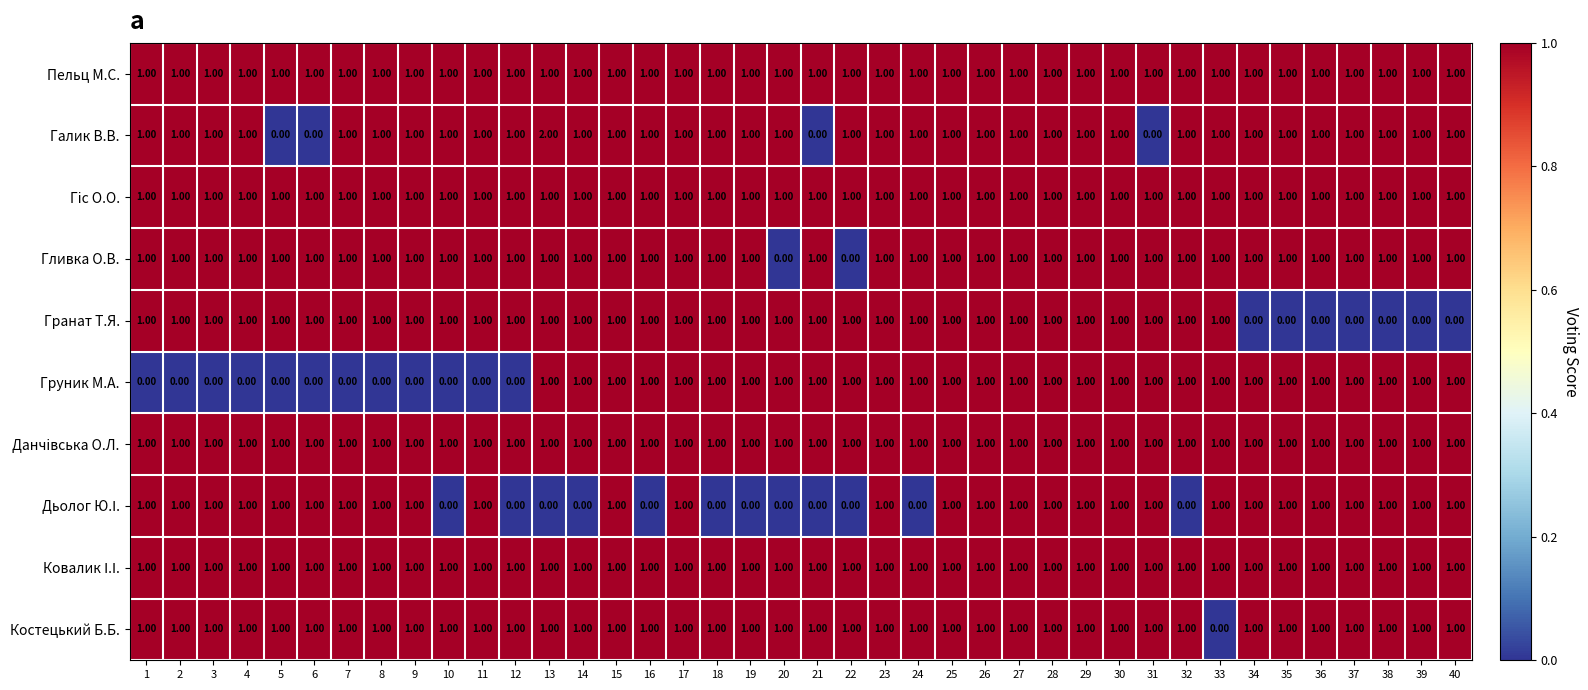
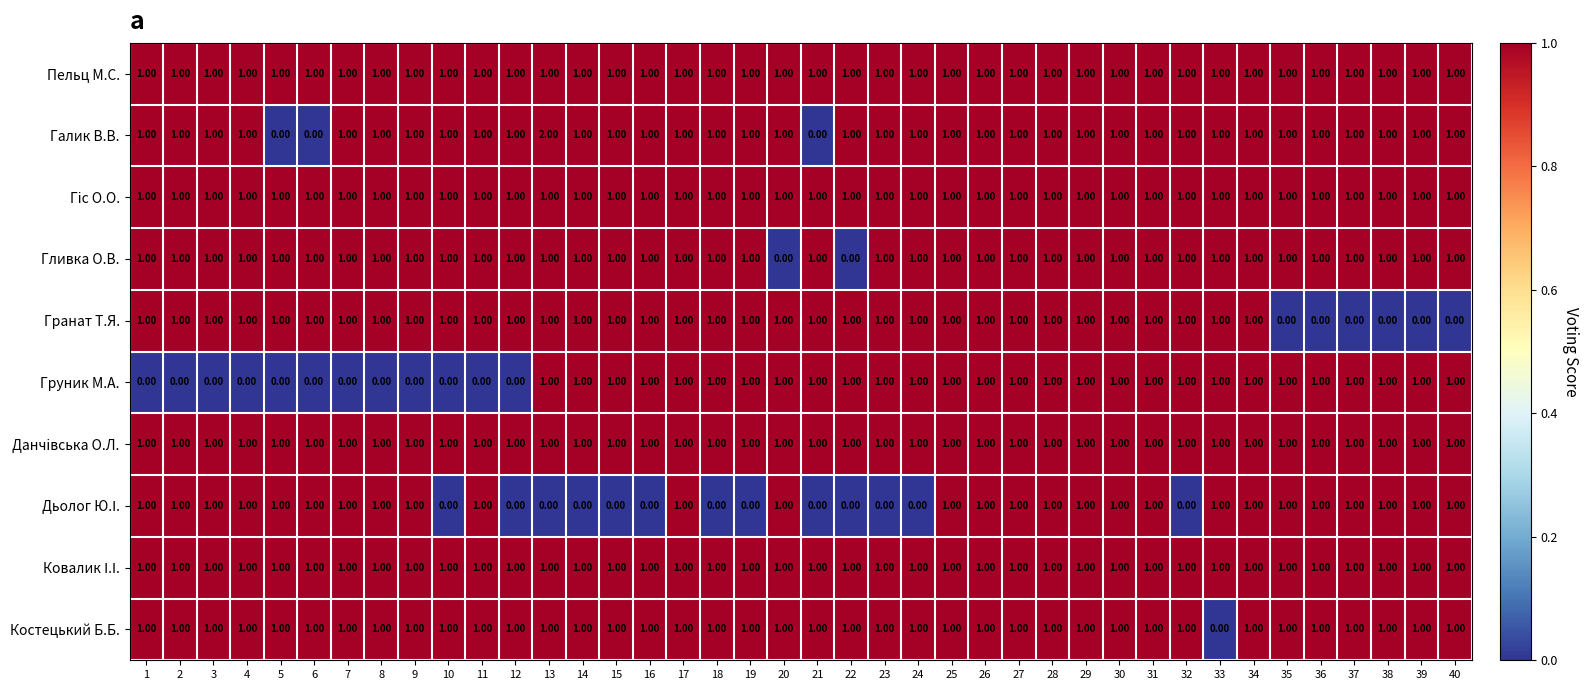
  {
    "Галик В.В.": {
      "1": 1.00,
      "2": 1.00,
      "3": 1.00,
      "4": 1.00,
      "5": 0.00,
      "6": 0.00,
      "7": 1.00,
      "8": 1.00,
      "9": 1.00,
      "10": 1.00,
      "11": 1.00,
      "12": 1.00,
      "13": 2.00,
      "14": 1.00,
      "15": 1.00,
      "16": 1.00,
      "17": 1.00,
      "18": 1.00,
      "19": 1.00,
      "20": 1.00,
      "21": 0.00,
      "22": 1.00,
      "23": 1.00,
      "24": 1.00,
      "25": 1.00,
      "26": 1.00,
      "27": 1.00,
      "28": 1.00,
      "29": 1.00,
      "30": 1.00,
-     "31": 0.00,
+     "31": 1.00,
      "32": 1.00,
      "33": 1.00,
      "34": 1.00,
      "35": 1.00,
      "36": 1.00,
      "37": 1.00,
      "38": 1.00,
      "39": 1.00,
      "40": 1.00
    },
    "Гранат Т.Я.": {
      "1": 1.00,
      "2": 1.00,
      "3": 1.00,
      "4": 1.00,
      "5": 1.00,
      "6": 1.00,
      "7": 1.00,
      "8": 1.00,
      "9": 1.00,
      "10": 1.00,
      "11": 1.00,
      "12": 1.00,
      "13": 1.00,
      "14": 1.00,
      "15": 1.00,
      "16": 1.00,
      "17": 1.00,
      "18": 1.00,
      "19": 1.00,
      "20": 1.00,
      "21": 1.00,
      "22": 1.00,
      "23": 1.00,
      "24": 1.00,
      "25": 1.00,
      "26": 1.00,
      "27": 1.00,
      "28": 1.00,
      "29": 1.00,
      "30": 1.00,
      "31": 1.00,
      "32": 1.00,
      "33": 1.00,
-     "34": 0.00,
+     "34": 1.00,
      "35": 0.00,
      "36": 0.00,
      "37": 0.00,
      "38": 0.00,
      "39": 0.00,
      "40": 0.00
    },
    "Дьолог Ю.І.": {
      "1": 1.00,
      "2": 1.00,
      "3": 1.00,
      "4": 1.00,
      "5": 1.00,
      "6": 1.00,
      "7": 1.00,
      "8": 1.00,
      "9": 1.00,
      "10": 0.00,
      "11": 1.00,
      "12": 0.00,
      "13": 0.00,
      "14": 0.00,
-     "15": 1.00,
+     "15": 0.00,
      "16": 0.00,
      "17": 1.00,
      "18": 0.00,
      "19": 0.00,
-     "20": 0.00,
+     "20": 1.00,
      "21": 0.00,
      "22": 0.00,
-     "23": 1.00,
+     "23": 0.00,
      "24": 0.00,
      "25": 1.00,
      "26": 1.00,
      "27": 1.00,
      "28": 1.00,
      "29": 1.00,
      "30": 1.00,
      "31": 1.00,
      "32": 0.00,
      "33": 1.00,
      "34": 1.00,
      "35": 1.00,
      "36": 1.00,
      "37": 1.00,
      "38": 1.00,
      "39": 1.00,
      "40": 1.00
    }
  }
